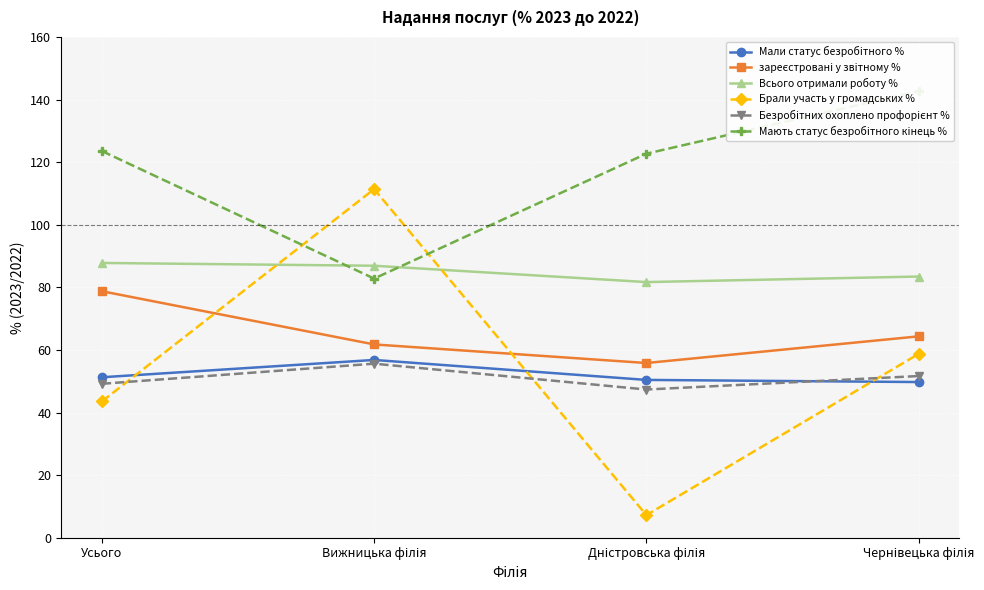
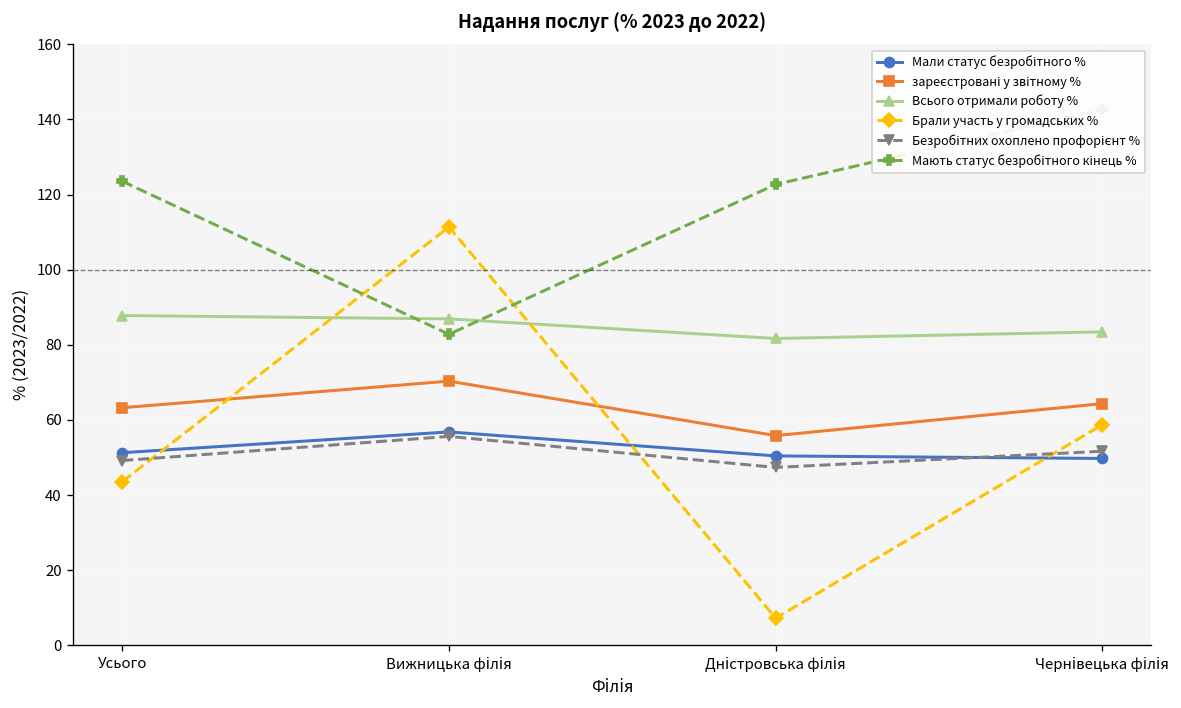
  {
    "Мали статус безробітного %": {
      "Усього": 51,
      "Вижницька філія": 57,
      "Дністровська філія": 50,
      "Чернівецька філія": 50
    },
    "зареєстровані у звітному %": {
-     "Усього": 79,
-     "Вижницька філія": 62,
+     "Усього": 63,
+     "Вижницька філія": 70,
      "Дністровська філія": 56,
      "Чернівецька філія": 64
    },
    "Всього отримали роботу %": {
      "Усього": 88,
      "Вижницька філія": 87,
      "Дністровська філія": 82,
      "Чернівецька філія": 83
    },
    "Брали участь у громадських %": {
      "Усього": 44,
      "Вижницька філія": 111,
      "Дністровська філія": 7,
      "Чернівецька філія": 59
    },
    "Безробітних охоплено профорієнт %": {
      "Усього": 49,
      "Вижницька філія": 56,
      "Дністровська філія": 47,
      "Чернівецька філія": 52
    },
    "Мають статус безробітного кінець %": {
      "Усього": 124,
      "Вижницька філія": 83,
      "Дністровська філія": 123
    }
  }
